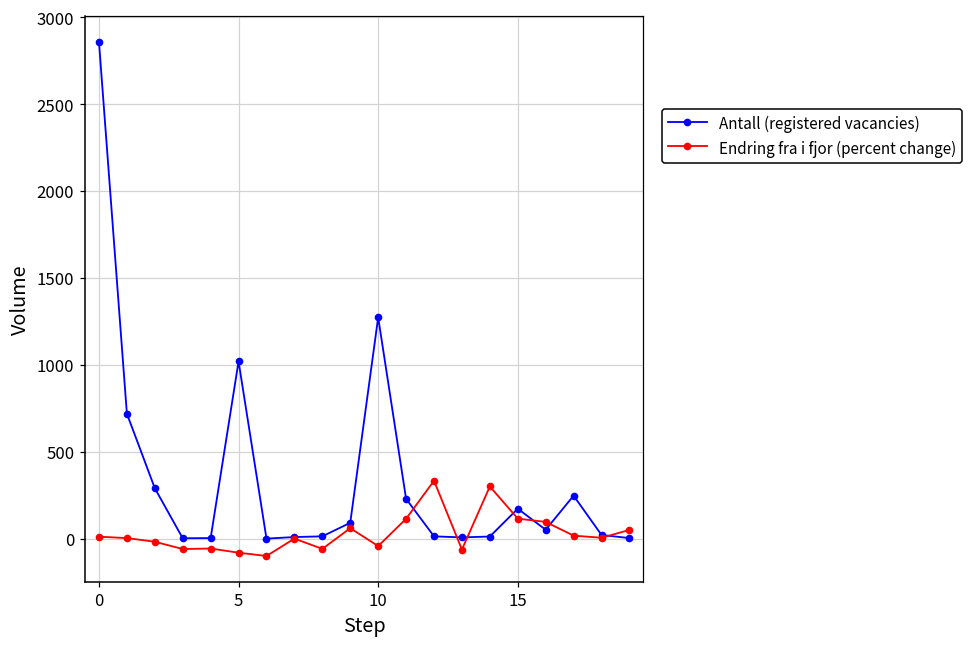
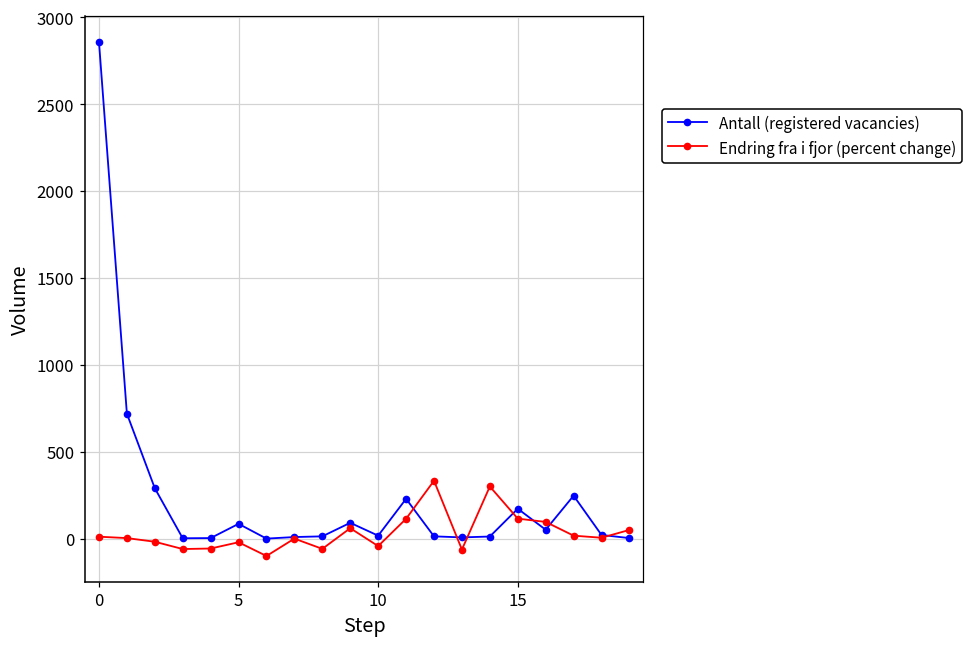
  {
    "Antall (registered vacancies)": {
      "0": 2860,
-     "5": 1020,
-     "10": 1270,
+     "5": 90,
+     "10": 20,
      "15": 170
    },
    "Endring fra i fjor (percent change)": {
      "0": 10,
-     "5": -80,
+     "5": -20,
      "10": -40,
      "15": 120
    }
  }
